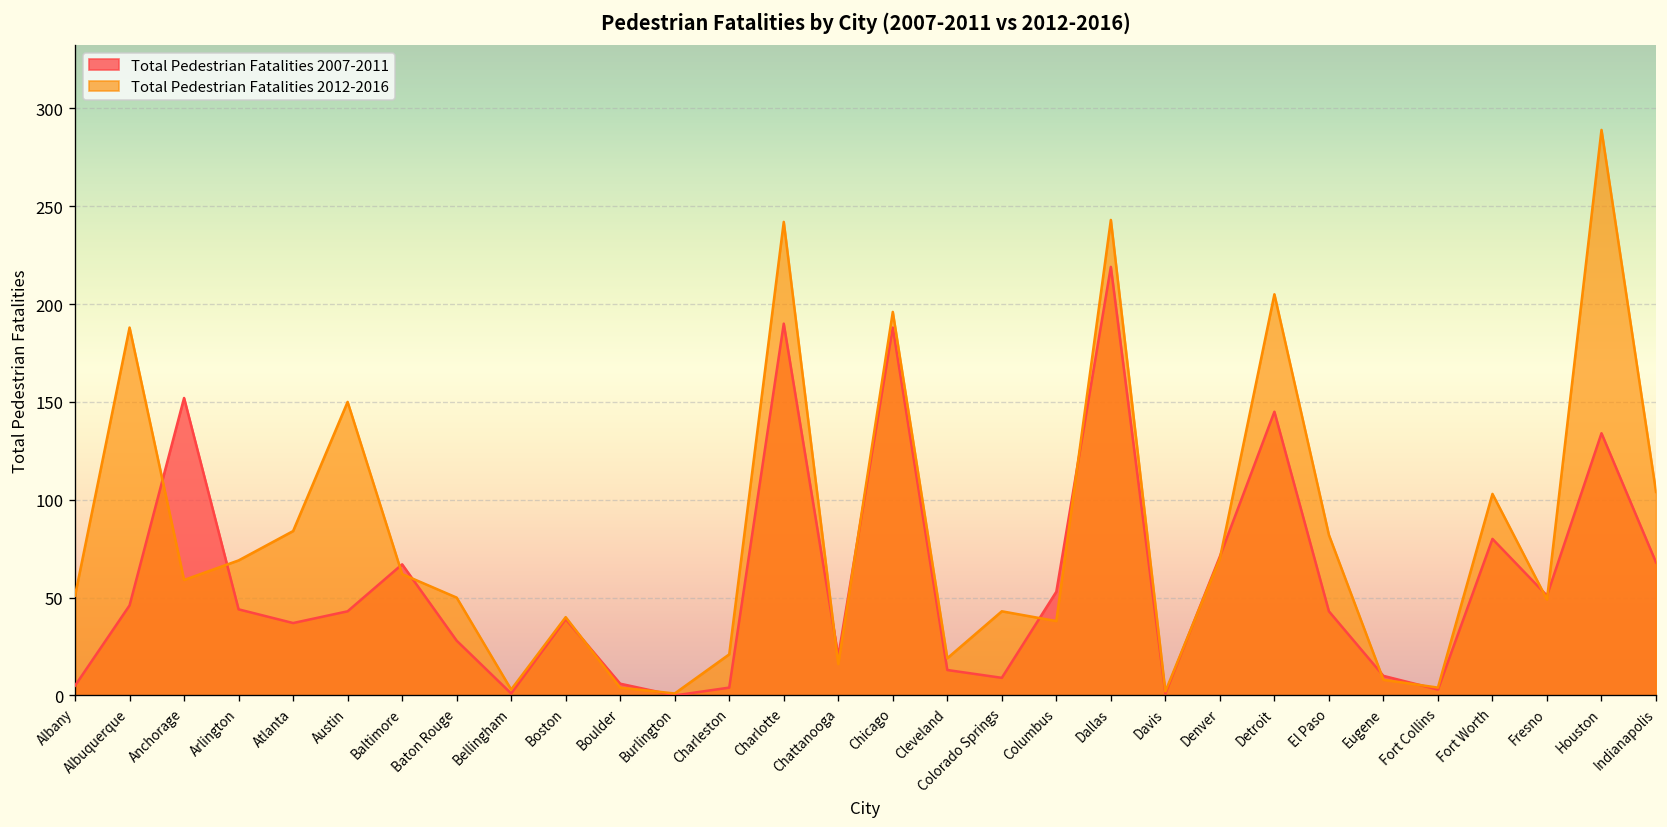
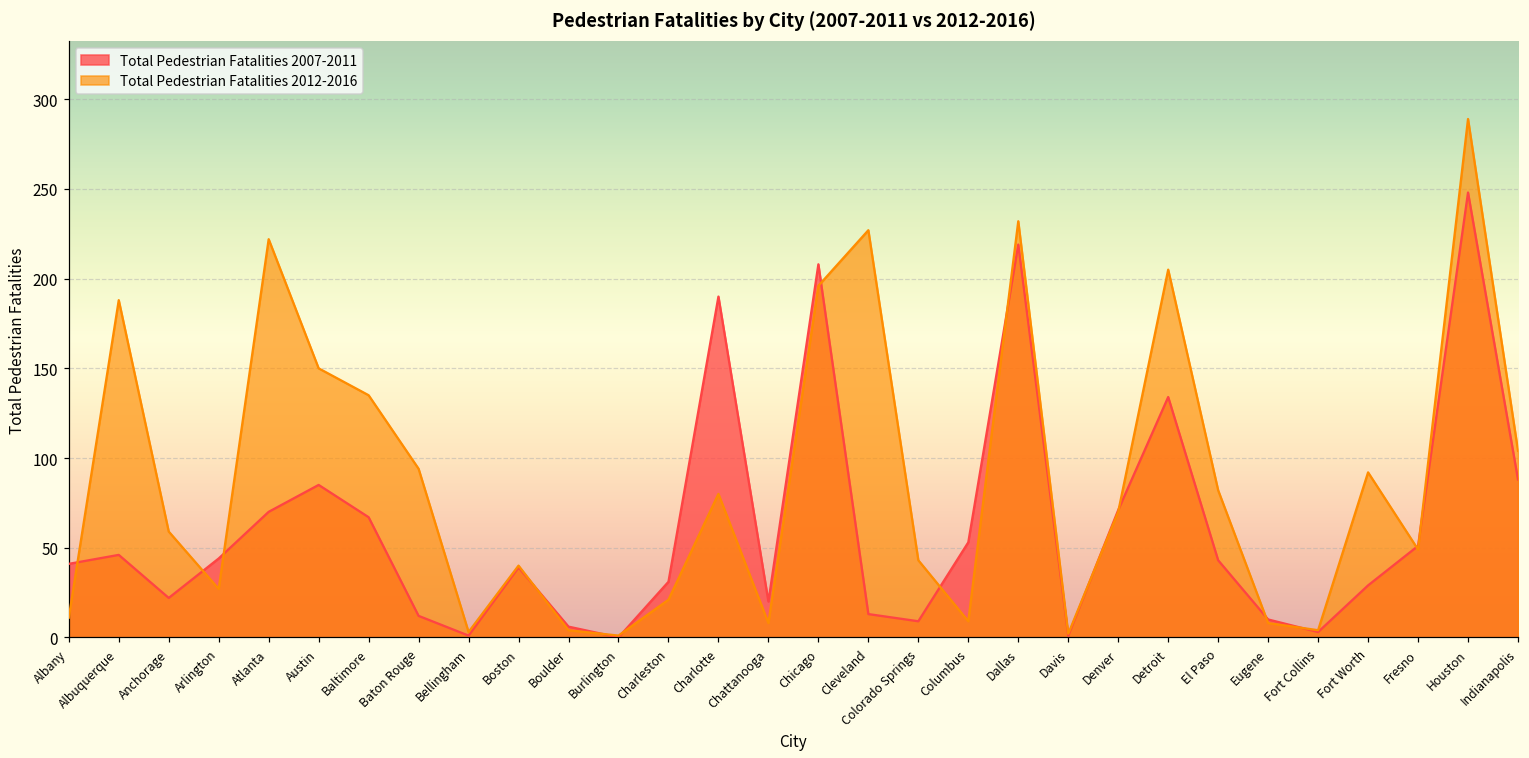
  {
    "Total Pedestrian Fatalities 2007-2011": {
-     "Albany": 5,
+     "Albany": 41,
      "Albuquerque": 46,
-     "Anchorage": 152,
+     "Anchorage": 22,
      "Arlington": 44,
-     "Atlanta": 37,
-     "Austin": 43,
+     "Atlanta": 70,
+     "Austin": 85,
      "Baltimore": 67,
-     "Baton Rouge": 28,
+     "Baton Rouge": 12,
      "Bellingham": 1,
      "Boulder": 6,
-     "Charleston": 4,
+     "Charleston": 31,
      "Charlotte": 190,
      "Chattanooga": 20,
-     "Chicago": 188,
+     "Chicago": 208,
      "Cleveland": 13,
      "Colorado Springs": 9,
      "Columbus": 53,
      "Dallas": 219,
-     "Detroit": 145,
+     "Detroit": 134,
      "El Paso": 43,
      "Eugene": 10,
-     "Fort Worth": 80,
+     "Fort Worth": 29,
      "Fresno": 51,
-     "Houston": 134,
-     "Indianapolis": 68
+     "Houston": 248,
+     "Indianapolis": 88
    },
    "Total Pedestrian Fatalities 2012-2016": {
-     "Albany": 51,
+     "Albany": 11,
      "Albuquerque": 188,
      "Anchorage": 59,
-     "Arlington": 69,
-     "Atlanta": 84,
+     "Arlington": 27,
+     "Atlanta": 222,
      "Austin": 150,
-     "Baltimore": 62,
-     "Baton Rouge": 50,
+     "Baltimore": 135,
+     "Baton Rouge": 94,
      "Bellingham": 3,
      "Boulder": 4,
      "Charleston": 21,
-     "Charlotte": 242,
-     "Chattanooga": 16,
+     "Charlotte": 80,
+     "Chattanooga": 8,
      "Chicago": 196,
-     "Cleveland": 19,
+     "Cleveland": 227,
      "Colorado Springs": 43,
-     "Columbus": 38,
-     "Dallas": 243,
+     "Columbus": 9,
+     "Dallas": 232,
      "Detroit": 205,
      "El Paso": 82,
      "Eugene": 8,
-     "Fort Worth": 103,
+     "Fort Worth": 92,
      "Fresno": 49,
      "Houston": 289,
      "Indianapolis": 104
    }
  }
